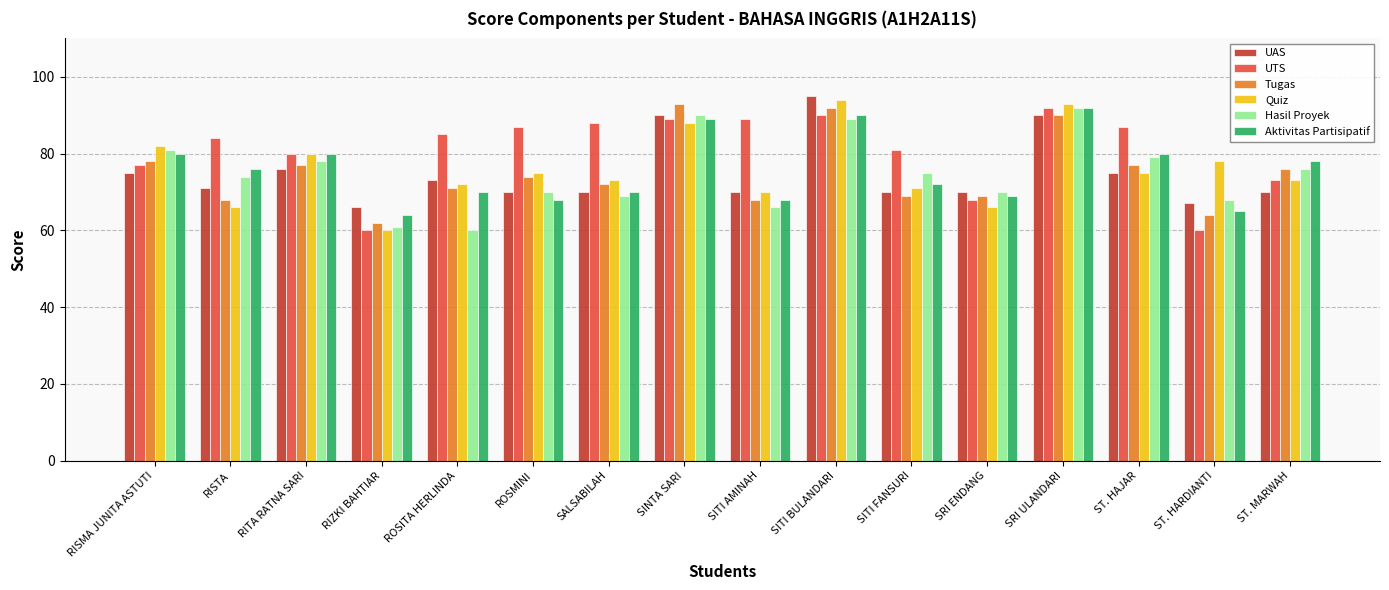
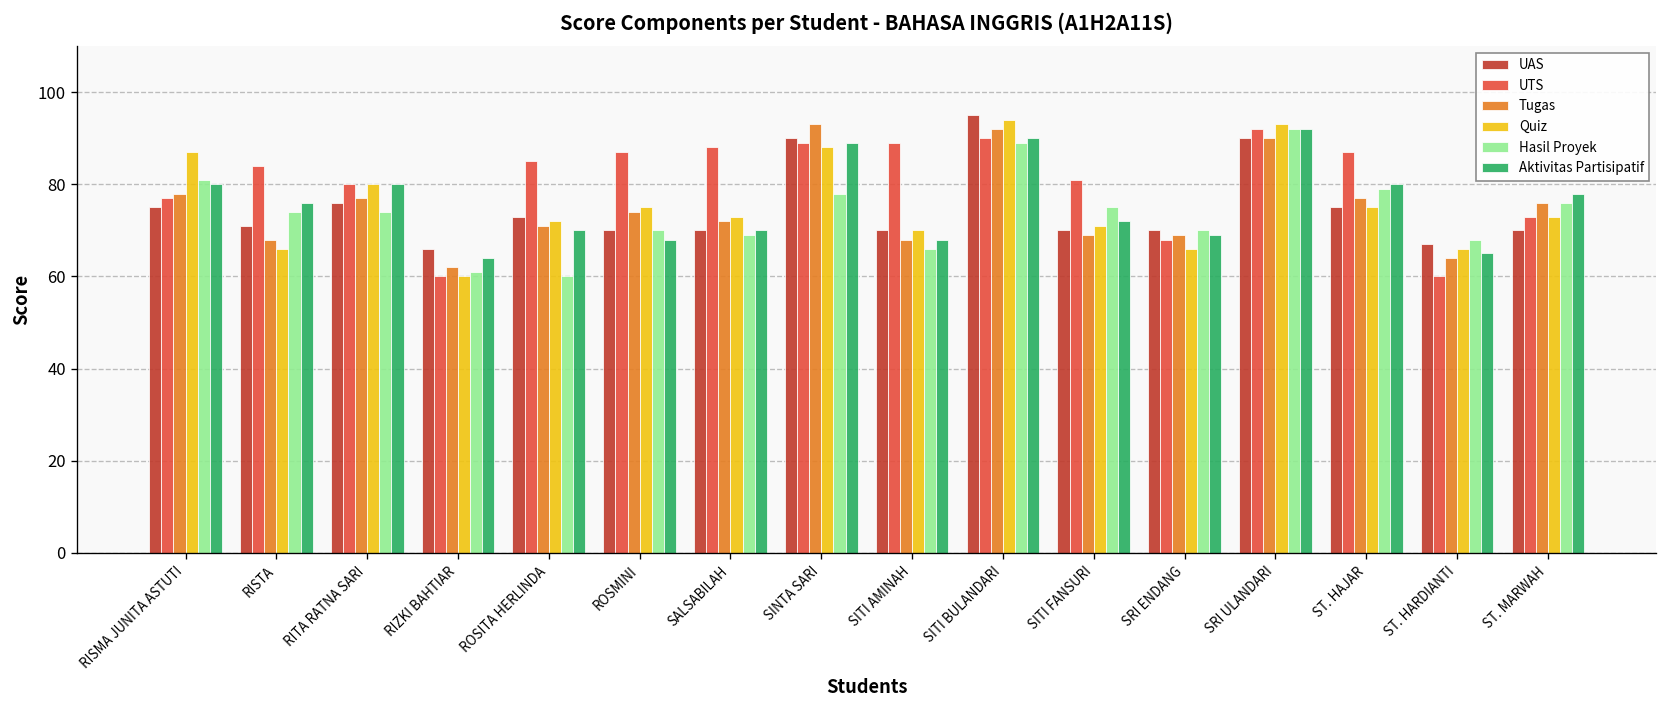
  {
    "Quiz": {
-     "RISMA JUNITA ASTUTI": 82,
+     "RISMA JUNITA ASTUTI": 87,
      "RISTA": 66,
      "RITA RATNA SARI": 80,
      "RIZKI BAHTIAR": 60,
      "ROSITA HERLINDA": 72,
      "ROSMINI": 75,
      "SALSABILAH": 73,
      "SINTA SARI": 88,
      "SITI AMINAH": 70,
      "SITI BULANDARI": 94,
      "SITI FANSURI": 71,
      "SRI ENDANG": 66,
      "SRI ULANDARI": 93,
      "ST. HAJAR": 75,
-     "ST. HARDIANTI": 78,
+     "ST. HARDIANTI": 66,
      "ST. MARWAH": 73
    },
    "Hasil Proyek": {
      "RISMA JUNITA ASTUTI": 81,
      "RISTA": 74,
-     "RITA RATNA SARI": 78,
+     "RITA RATNA SARI": 74,
      "RIZKI BAHTIAR": 61,
      "ROSITA HERLINDA": 60,
      "ROSMINI": 70,
      "SALSABILAH": 69,
-     "SINTA SARI": 90,
+     "SINTA SARI": 78,
      "SITI AMINAH": 66,
      "SITI BULANDARI": 89,
      "SITI FANSURI": 75,
      "SRI ENDANG": 70,
      "SRI ULANDARI": 92,
      "ST. HAJAR": 79,
      "ST. HARDIANTI": 68,
      "ST. MARWAH": 76
    },
    "Aktivitas Partisipatif": {
      "RISMA JUNITA ASTUTI": 80,
      "RISTA": 76,
      "RITA RATNA SARI": 80,
      "RIZKI BAHTIAR": 64,
      "ROSITA HERLINDA": 70,
      "ROSMINI": 68,
      "SALSABILAH": 70,
      "SINTA SARI": 89,
      "SITI AMINAH": 68,
      "SITI BULANDARI": 90,
      "SITI FANSURI": 72,
      "SRI ENDANG": 69,
      "SRI ULANDARI": 92,
      "ST. HAJAR": 80,
      "ST. HARDIANTI": 65,
      "ST. MARWAH": 78
    }
  }
